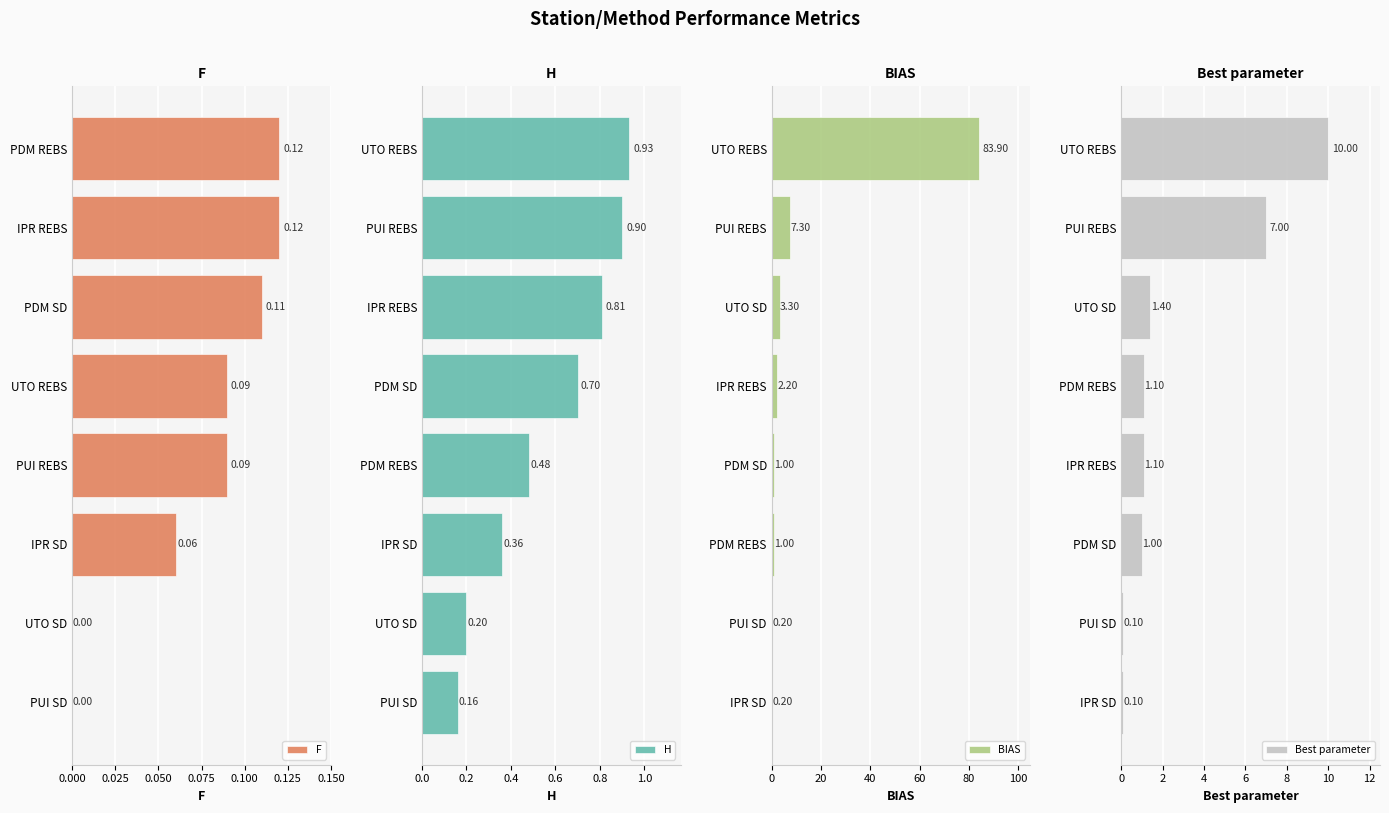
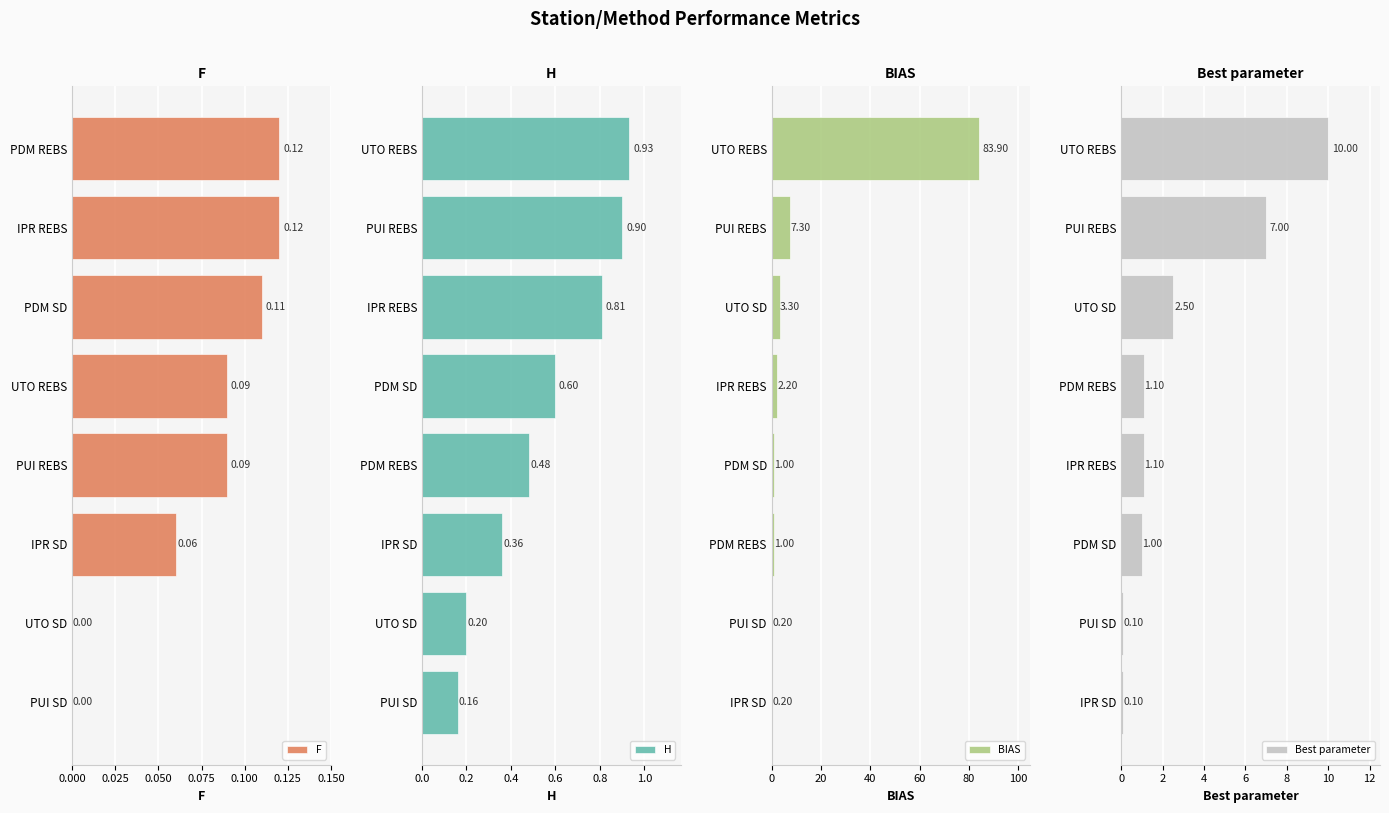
  {
    "F": {
      "PDM REBS": 0.12,
      "IPR REBS": 0.12,
      "PDM SD": 0.11,
      "UTO REBS": 0.09,
      "PUI REBS": 0.09,
      "IPR SD": 0.06,
      "UTO SD": 0.00,
      "PUI SD": 0.00
    },
    "H": {
      "UTO REBS": 0.93,
      "PUI REBS": 0.90,
      "IPR REBS": 0.81,
-     "PDM SD": 0.70,
+     "PDM SD": 0.60,
      "PDM REBS": 0.48,
      "IPR SD": 0.36,
      "UTO SD": 0.20,
      "PUI SD": 0.16
    },
    "BIAS": {
      "UTO REBS": 83.90,
      "PUI REBS": 7.30,
      "UTO SD": 3.30,
      "IPR REBS": 2.20,
      "PDM SD": 1.00,
      "PDM REBS": 1.00,
      "PUI SD": 0.20,
      "IPR SD": 0.20
    },
    "Best parameter": {
      "UTO REBS": 10.00,
      "PUI REBS": 7.00,
-     "UTO SD": 1.40,
+     "UTO SD": 2.50,
      "PDM REBS": 1.10,
      "IPR REBS": 1.10,
      "PDM SD": 1.00,
      "PUI SD": 0.10,
      "IPR SD": 0.10
    }
  }
